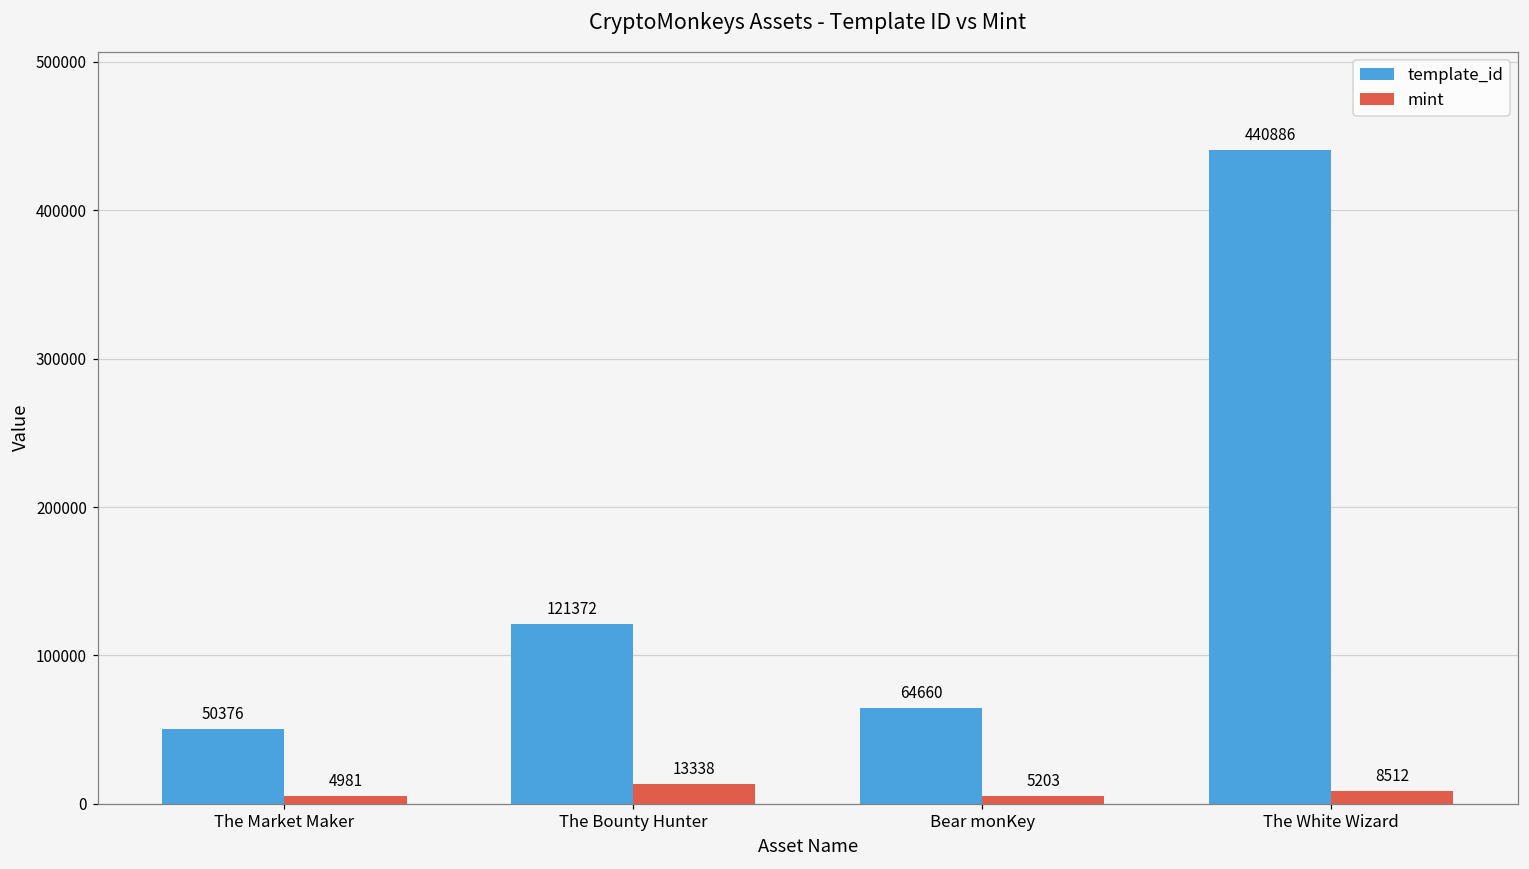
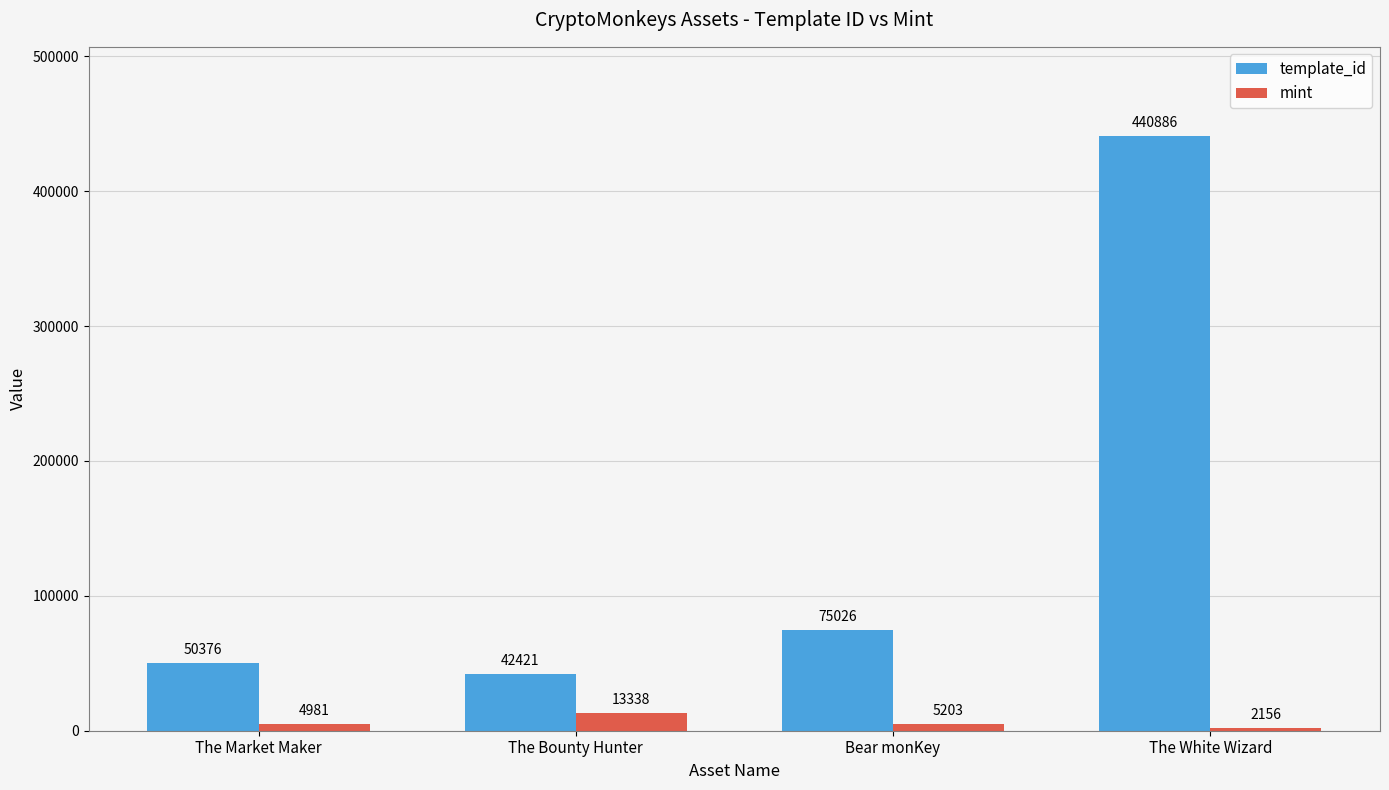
  {
    "template_id": {
      "The Market Maker": 50376,
-     "The Bounty Hunter": 121372,
-     "Bear monKey": 64660,
+     "The Bounty Hunter": 42421,
+     "Bear monKey": 75026,
      "The White Wizard": 440886
    },
    "mint": {
      "The Market Maker": 4981,
      "The Bounty Hunter": 13338,
      "Bear monKey": 5203,
-     "The White Wizard": 8512
+     "The White Wizard": 2156
    }
  }
